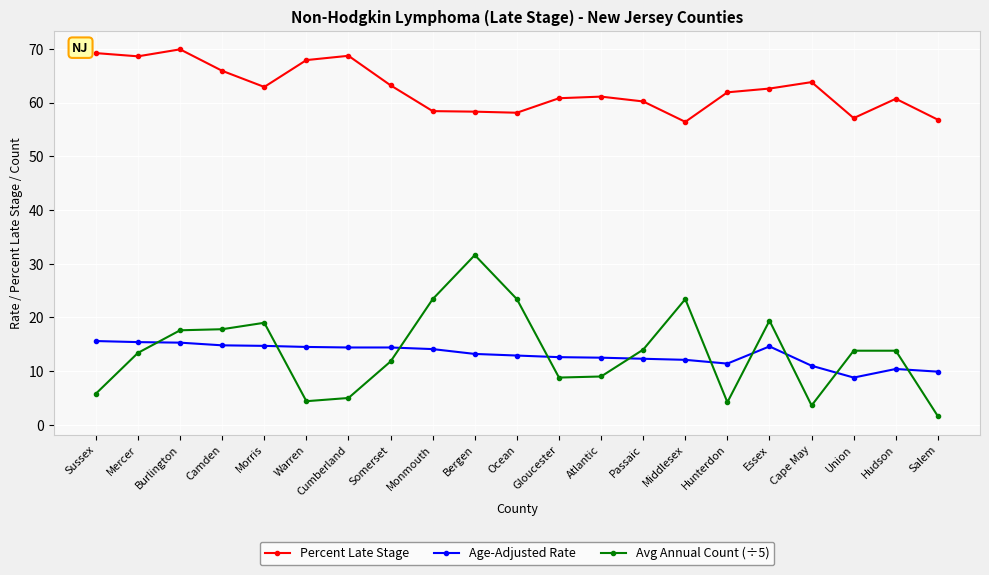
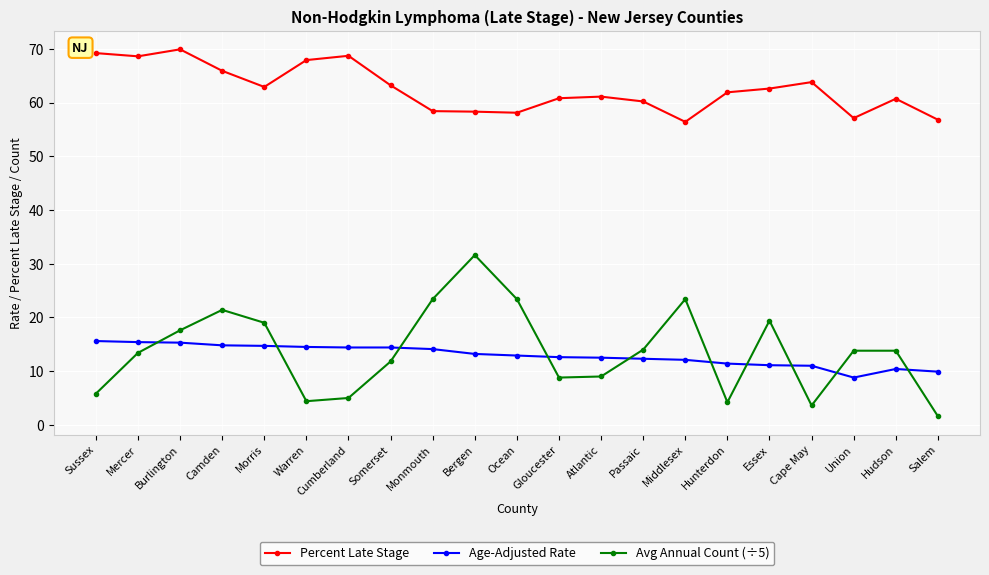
  {
    "Percent Late Stage": {
      "Sussex": 69,
      "Mercer": 69,
      "Burlington": 70,
      "Camden": 66,
      "Morris": 63,
      "Warren": 68,
      "Cumberland": 69,
      "Somerset": 63,
      "Monmouth": 58,
      "Bergen": 58,
      "Ocean": 58,
      "Gloucester": 61,
      "Atlantic": 61,
      "Passaic": 60,
      "Middlesex": 56,
      "Hunterdon": 62,
      "Essex": 63,
      "Cape May": 64,
      "Union": 57,
      "Hudson": 61,
      "Salem": 57
    },
    "Age-Adjusted Rate": {
      "Sussex": 16,
      "Mercer": 15,
      "Burlington": 15,
      "Camden": 15,
      "Morris": 15,
      "Warren": 15,
      "Cumberland": 14,
      "Somerset": 14,
      "Monmouth": 14,
      "Bergen": 13,
      "Ocean": 13,
      "Gloucester": 13,
      "Atlantic": 13,
      "Passaic": 12,
      "Middlesex": 12,
      "Hunterdon": 11,
-     "Essex": 15,
+     "Essex": 11,
      "Cape May": 11,
      "Union": 9,
      "Hudson": 10,
      "Salem": 10
    },
    "Avg Annual Count (÷5)": {
      "Sussex": 6,
      "Mercer": 13,
      "Burlington": 18,
-     "Camden": 18,
+     "Camden": 21,
      "Morris": 19,
      "Warren": 4,
      "Cumberland": 5,
      "Somerset": 12,
      "Monmouth": 23,
      "Bergen": 32,
      "Ocean": 23,
      "Gloucester": 9,
      "Atlantic": 9,
      "Passaic": 14,
      "Middlesex": 23,
      "Hunterdon": 4,
      "Essex": 19,
      "Cape May": 4,
      "Union": 14,
      "Hudson": 14,
      "Salem": 2
    }
  }
